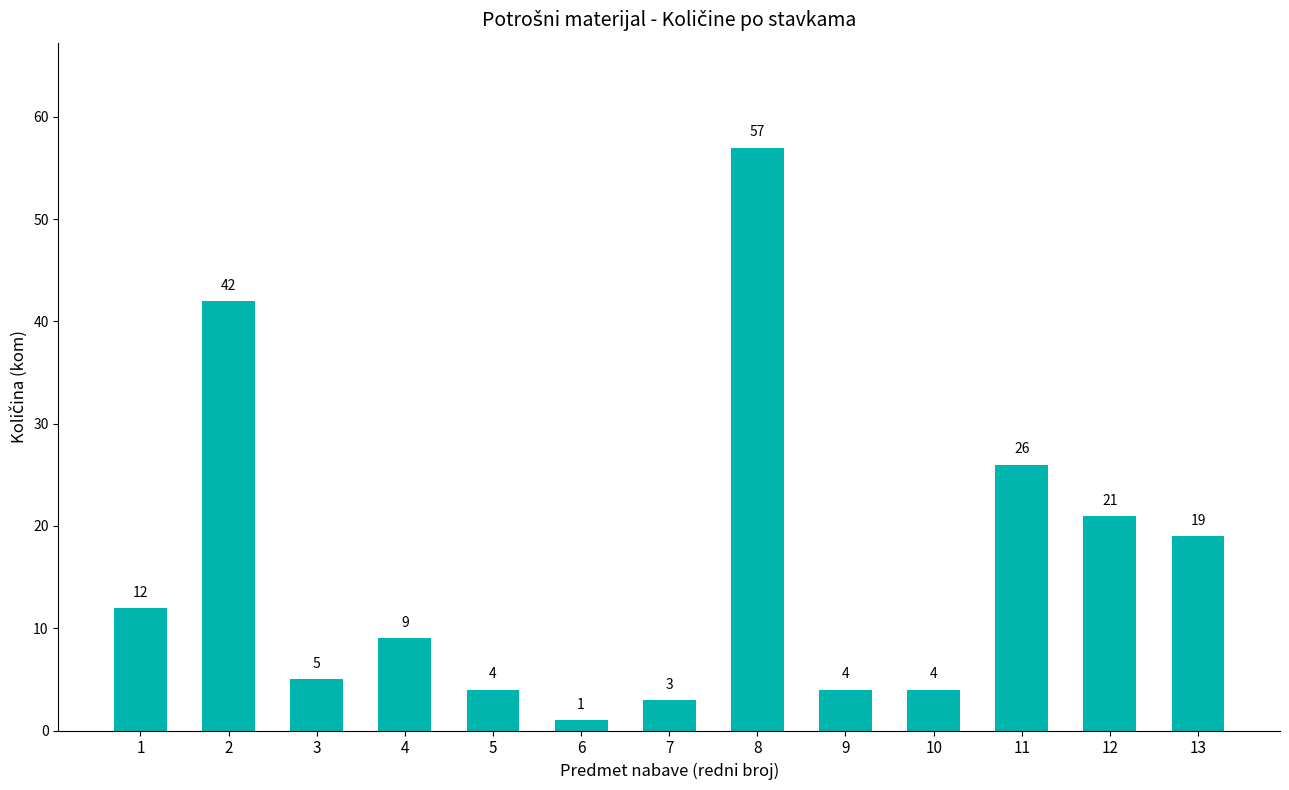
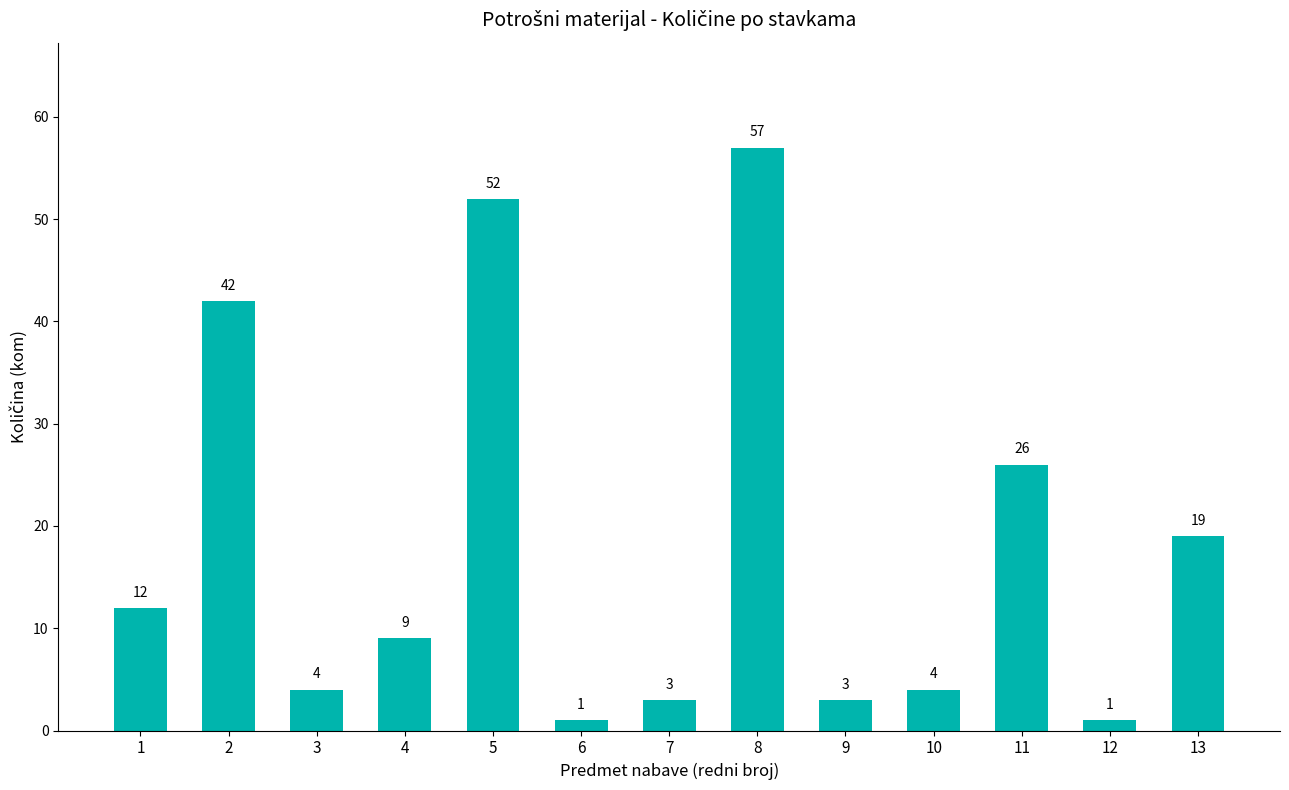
  {
    "1": 12,
    "2": 42,
-   "3": 5,
+   "3": 4,
    "4": 9,
-   "5": 4,
+   "5": 52,
    "6": 1,
    "7": 3,
    "8": 57,
-   "9": 4,
+   "9": 3,
    "10": 4,
    "11": 26,
-   "12": 21,
+   "12": 1,
    "13": 19
  }
